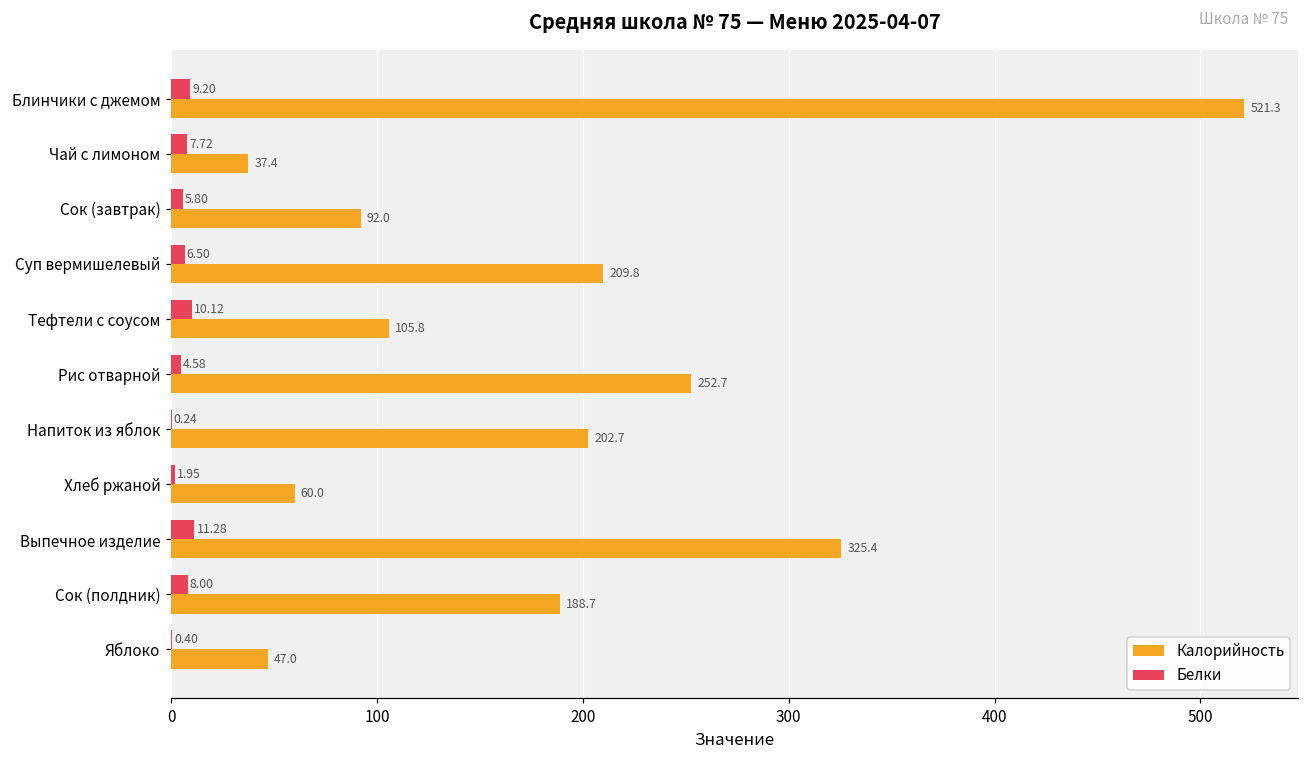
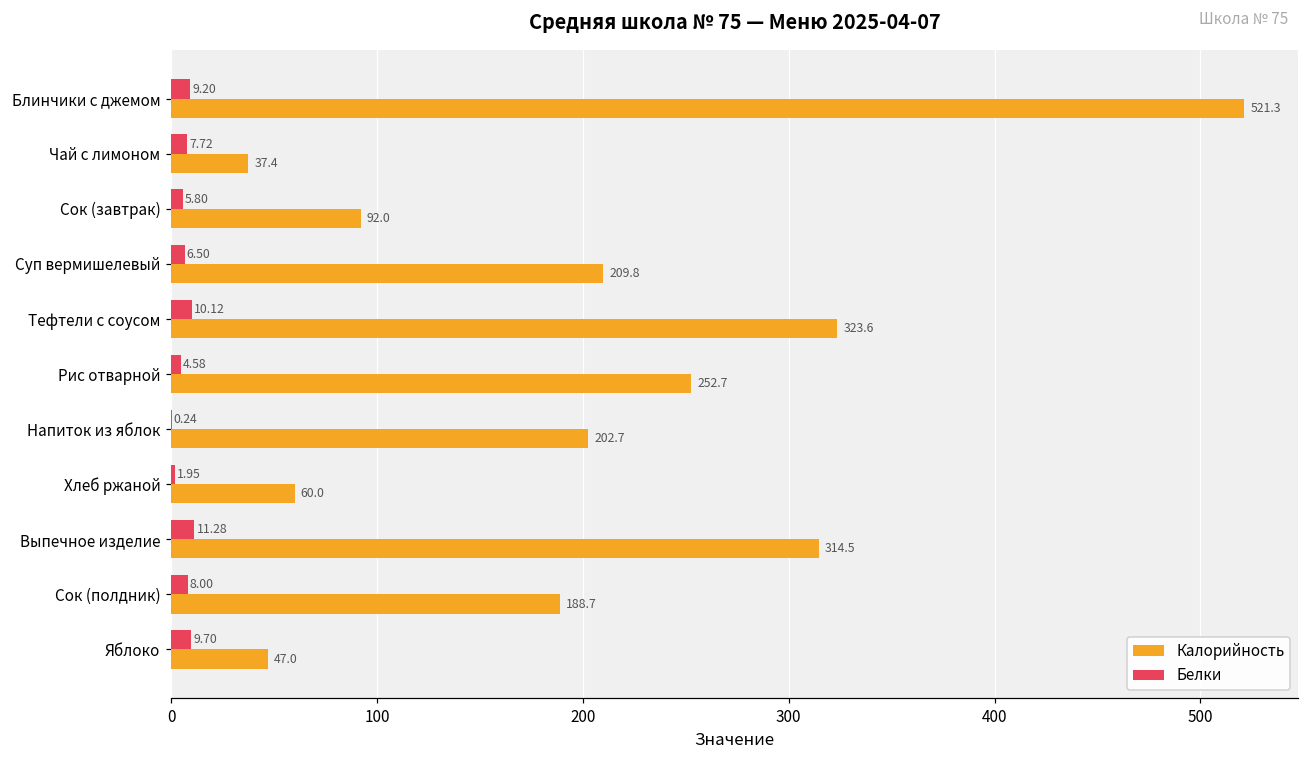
  {
    "Калорийность": {
      "Блинчики с джемом": 521.3,
      "Чай с лимоном": 37.4,
      "Сок (завтрак)": 92.0,
      "Суп вермишелевый": 209.8,
-     "Тефтели с соусом": 105.8,
+     "Тефтели с соусом": 323.6,
      "Рис отварной": 252.7,
      "Напиток из яблок": 202.7,
      "Хлеб ржаной": 60.0,
-     "Выпечное изделие": 325.4,
+     "Выпечное изделие": 314.5,
      "Сок (полдник)": 188.7,
      "Яблоко": 47.0
    },
    "Белки": {
      "Блинчики с джемом": 9.20,
      "Чай с лимоном": 7.72,
      "Сок (завтрак)": 5.80,
      "Суп вермишелевый": 6.50,
      "Тефтели с соусом": 10.12,
      "Рис отварной": 4.58,
      "Напиток из яблок": 0.24,
      "Хлеб ржаной": 1.95,
      "Выпечное изделие": 11.28,
      "Сок (полдник)": 8.00,
-     "Яблоко": 0.40
+     "Яблоко": 9.70
    }
  }
